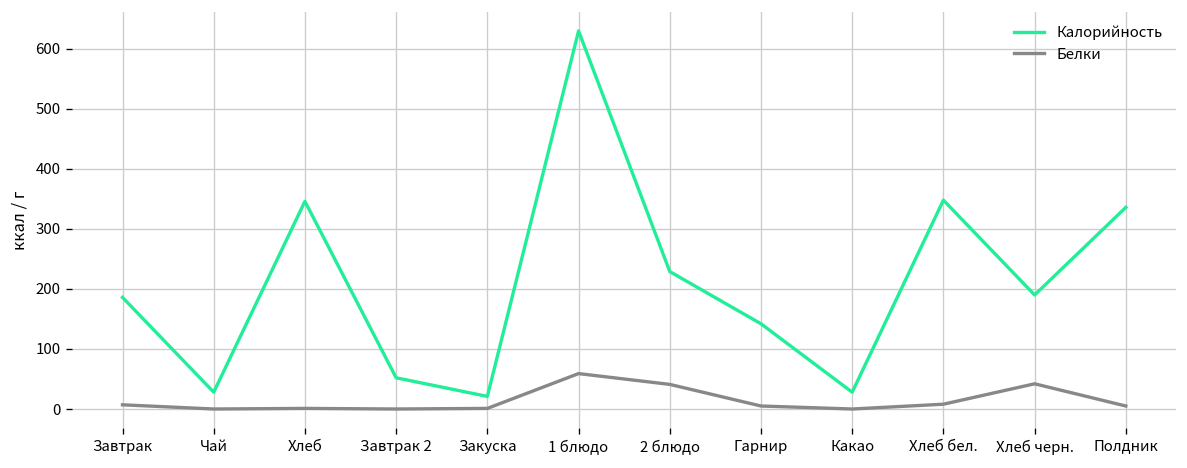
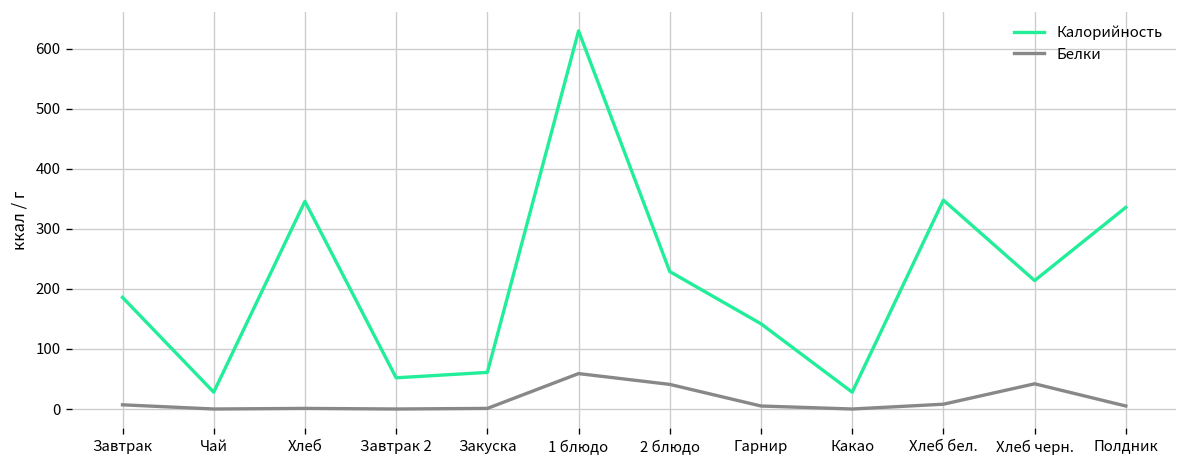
  {
    "Калорийность": {
      "Завтрак": 190,
      "Чай": 30,
      "Хлеб": 350,
      "Завтрак 2": 50,
-     "Закуска": 20,
+     "Закуска": 60,
      "1 блюдо": 630,
      "2 блюдо": 230,
      "Гарнир": 140,
      "Какао": 30,
      "Хлеб бел.": 350,
-     "Хлеб черн.": 190,
+     "Хлеб черн.": 210,
      "Полдник": 340
    },
    "Белки": {
      "Завтрак": 10,
      "Чай": 0,
      "Хлеб": 0,
      "Завтрак 2": 0,
      "Закуска": 0,
      "1 блюдо": 60,
      "2 блюдо": 40,
      "Гарнир": 10,
      "Какао": 0,
      "Хлеб бел.": 10,
      "Хлеб черн.": 40,
      "Полдник": 10
    }
  }
